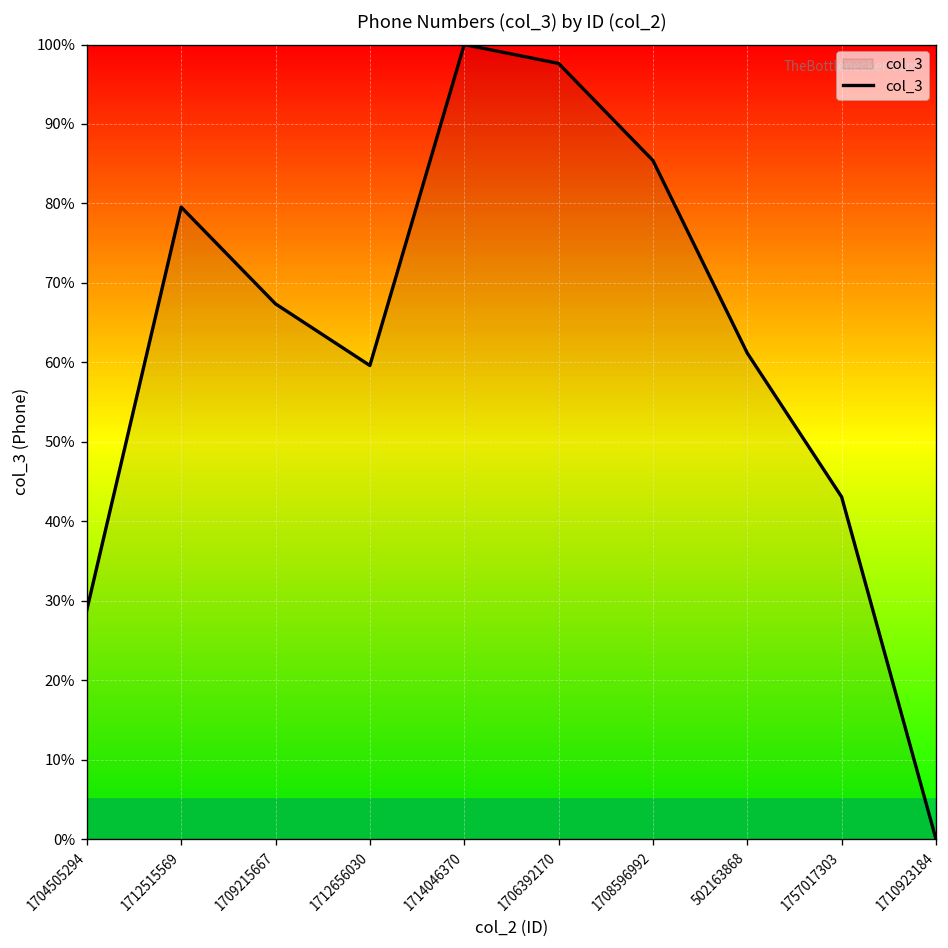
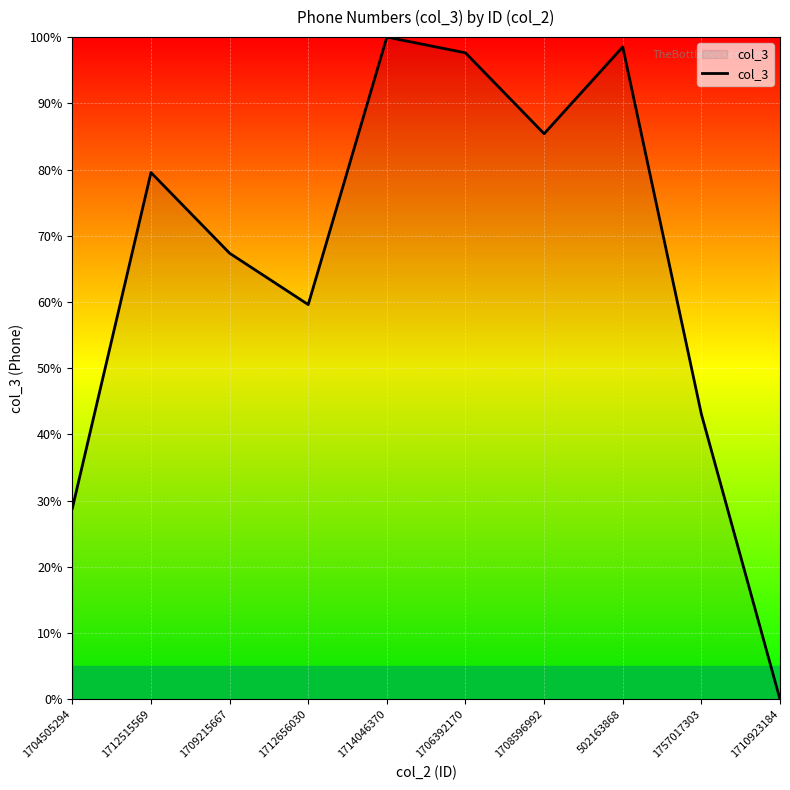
  {
    "1704505294": "29%",
    "1712515569": "80%",
    "1709215667": "67%",
    "1712656030": "60%",
    "1714046370": "100%",
    "1706392170": "98%",
    "1708596992": "85%",
-   "502163868": "61%",
+   "502163868": "99%",
    "1757017303": "43%"
  }
